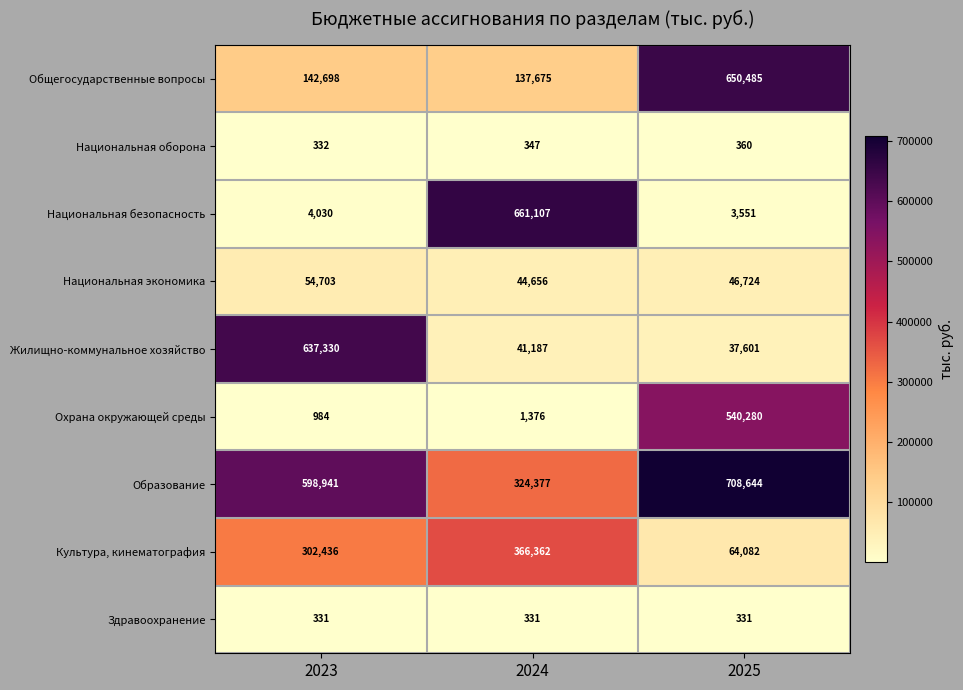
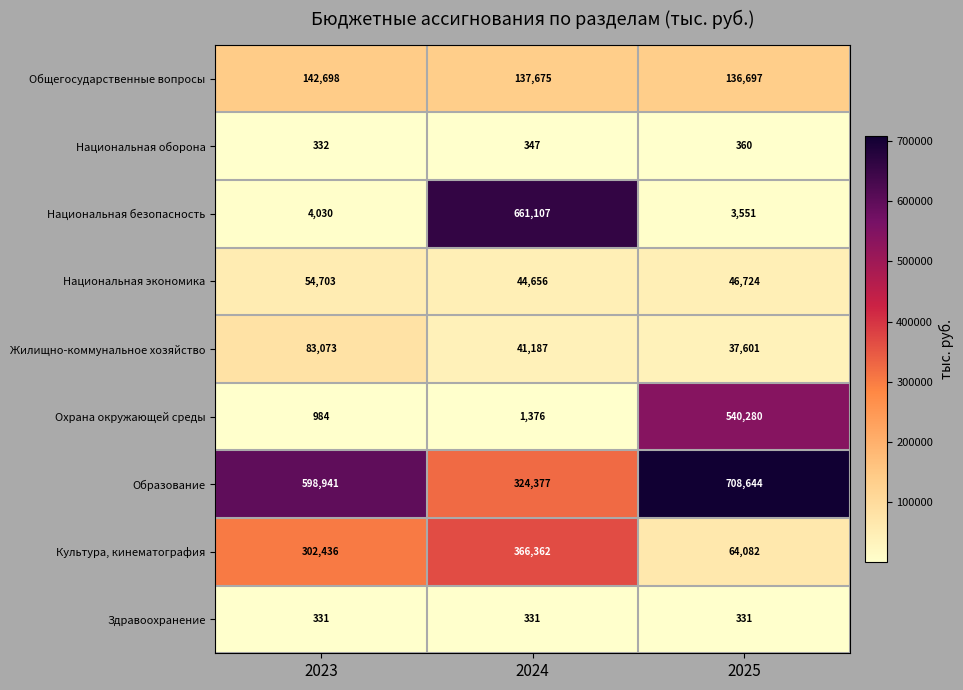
  {
    "Общегосударственные вопросы": {
      "2023": "142,698",
      "2024": "137,675",
-     "2025": "650,485"
+     "2025": "136,697"
    },
    "Национальная оборона": {
      "2023": "332",
      "2024": "347",
      "2025": "360"
    },
    "Национальная безопасность": {
      "2023": "4,030",
      "2024": "661,107",
      "2025": "3,551"
    },
    "Национальная экономика": {
      "2023": "54,703",
      "2024": "44,656",
      "2025": "46,724"
    },
    "Жилищно-коммунальное хозяйство": {
-     "2023": "637,330",
+     "2023": "83,073",
      "2024": "41,187",
      "2025": "37,601"
    },
    "Охрана окружающей среды": {
      "2023": "984",
      "2024": "1,376",
      "2025": "540,280"
    },
    "Образование": {
      "2023": "598,941",
      "2024": "324,377",
      "2025": "708,644"
    },
    "Культура, кинематография": {
      "2023": "302,436",
      "2024": "366,362",
      "2025": "64,082"
    },
    "Здравоохранение": {
      "2023": "331",
      "2024": "331",
      "2025": "331"
    }
  }
